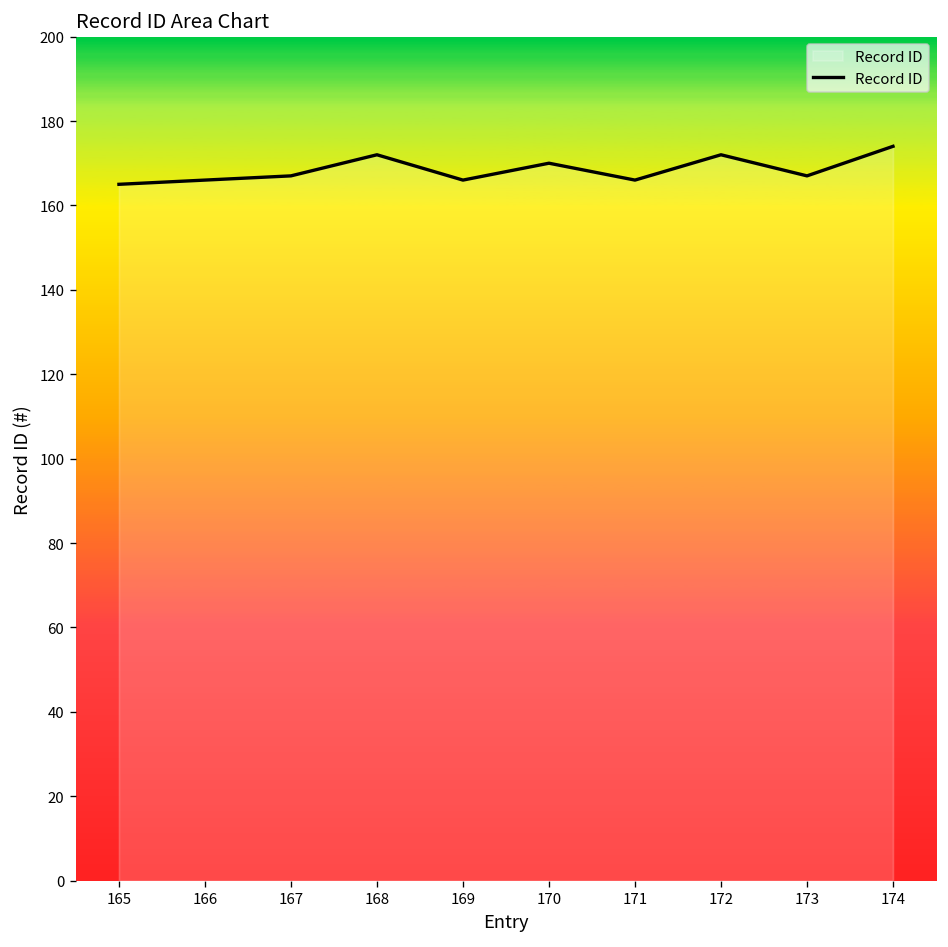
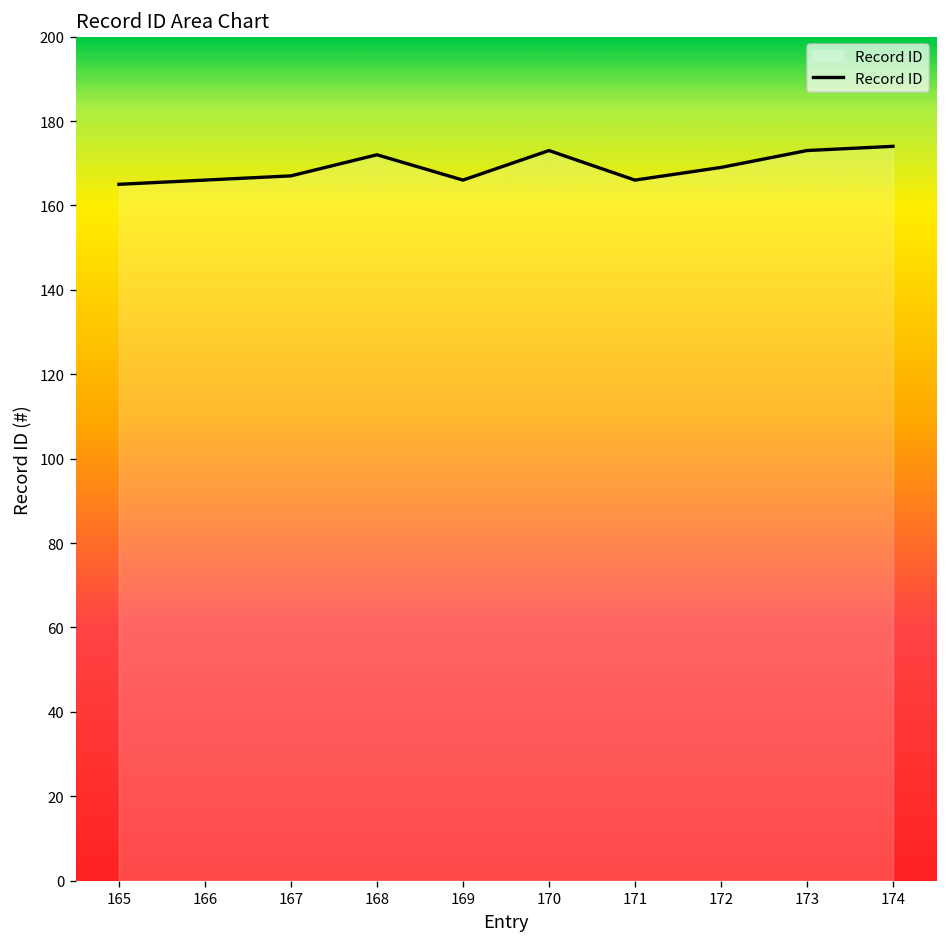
  {
    "165": 165,
    "166": 166,
    "167": 167,
    "168": 172,
    "169": 166,
-   "170": 170,
+   "170": 173,
    "171": 166,
-   "172": 172,
-   "173": 167,
+   "172": 169,
+   "173": 173,
    "174": 174
  }
